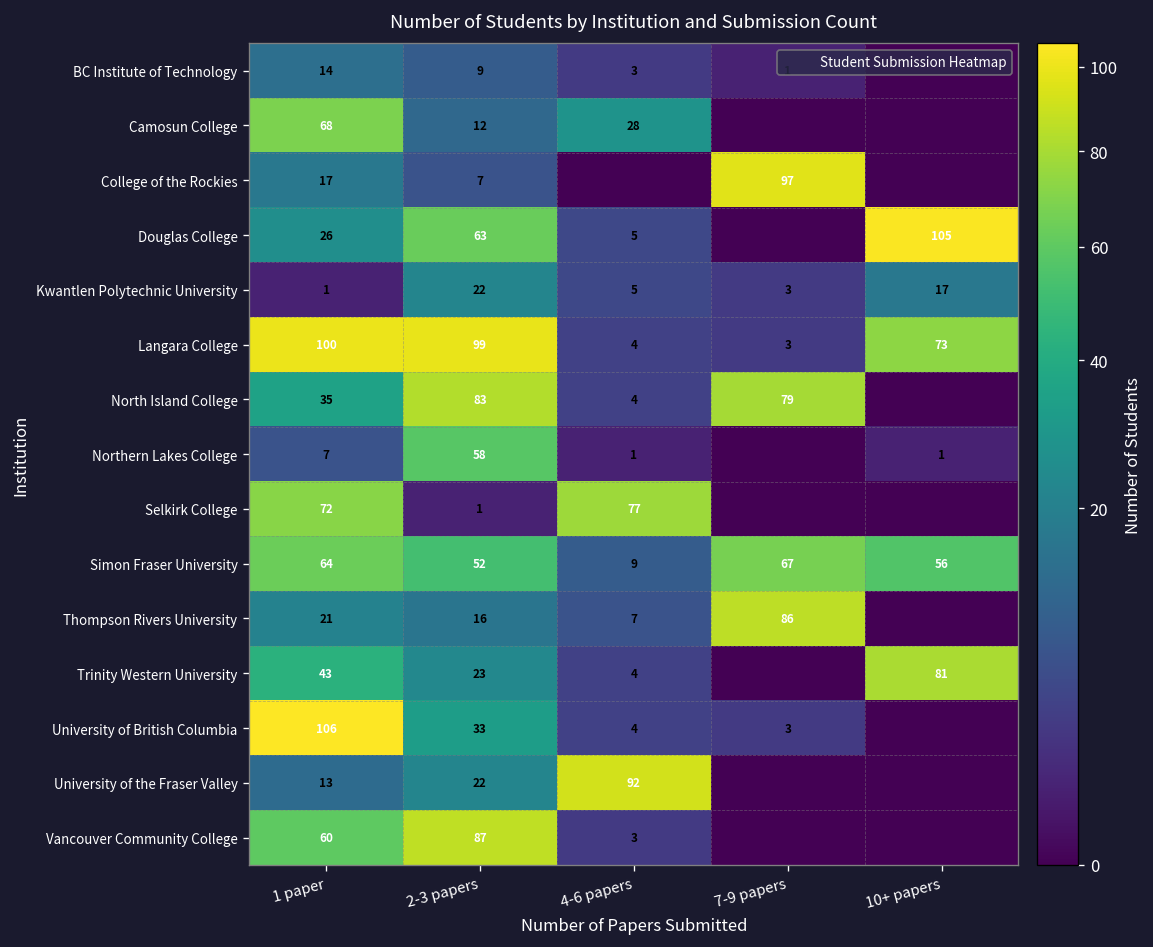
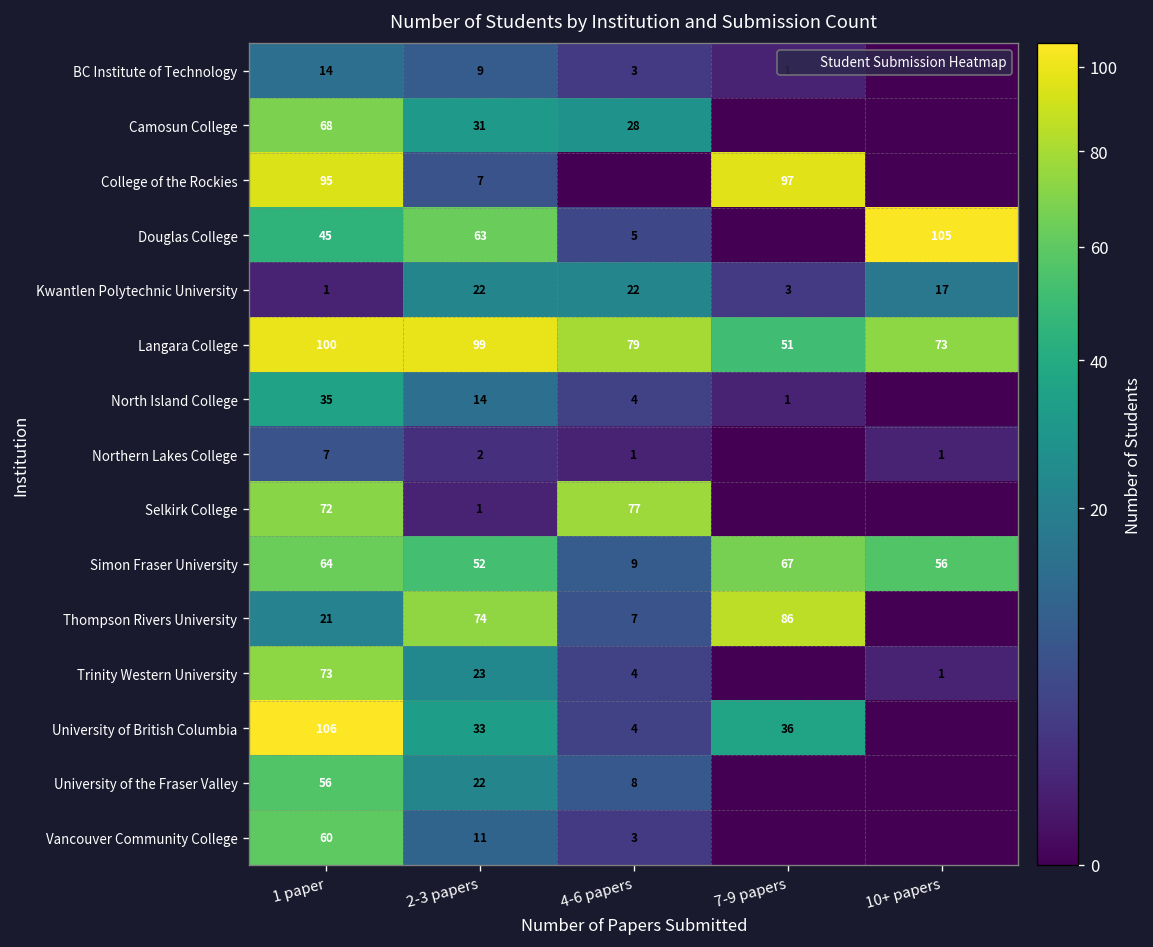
  {
    "BC Institute of Technology": {
      "1 paper": 14,
      "2-3 papers": 9,
      "4-6 papers": 3
    },
    "Camosun College": {
      "1 paper": 68,
-     "2-3 papers": 12,
+     "2-3 papers": 31,
      "4-6 papers": 28
    },
    "College of the Rockies": {
-     "1 paper": 17,
+     "1 paper": 95,
      "2-3 papers": 7,
      "7-9 papers": 97
    },
    "Douglas College": {
-     "1 paper": 26,
+     "1 paper": 45,
      "2-3 papers": 63,
      "4-6 papers": 5,
      "10+ papers": 105
    },
    "Kwantlen Polytechnic University": {
      "1 paper": 1,
      "2-3 papers": 22,
-     "4-6 papers": 5,
+     "4-6 papers": 22,
      "7-9 papers": 3,
      "10+ papers": 17
    },
    "Langara College": {
      "1 paper": 100,
      "2-3 papers": 99,
-     "4-6 papers": 4,
-     "7-9 papers": 3,
+     "4-6 papers": 79,
+     "7-9 papers": 51,
      "10+ papers": 73
    },
    "North Island College": {
      "1 paper": 35,
-     "2-3 papers": 83,
+     "2-3 papers": 14,
      "4-6 papers": 4,
-     "7-9 papers": 79
+     "7-9 papers": 1
    },
    "Northern Lakes College": {
      "1 paper": 7,
-     "2-3 papers": 58,
+     "2-3 papers": 2,
      "4-6 papers": 1,
      "10+ papers": 1
    },
    "Selkirk College": {
      "1 paper": 72,
      "2-3 papers": 1,
      "4-6 papers": 77
    },
    "Simon Fraser University": {
      "1 paper": 64,
      "2-3 papers": 52,
      "4-6 papers": 9,
      "7-9 papers": 67,
      "10+ papers": 56
    },
    "Thompson Rivers University": {
      "1 paper": 21,
-     "2-3 papers": 16,
+     "2-3 papers": 74,
      "4-6 papers": 7,
      "7-9 papers": 86
    },
    "Trinity Western University": {
-     "1 paper": 43,
+     "1 paper": 73,
      "2-3 papers": 23,
      "4-6 papers": 4,
-     "10+ papers": 81
+     "10+ papers": 1
    },
    "University of British Columbia": {
      "1 paper": 106,
      "2-3 papers": 33,
      "4-6 papers": 4,
-     "7-9 papers": 3
+     "7-9 papers": 36
    },
    "University of the Fraser Valley": {
-     "1 paper": 13,
+     "1 paper": 56,
      "2-3 papers": 22,
-     "4-6 papers": 92
+     "4-6 papers": 8
    },
    "Vancouver Community College": {
      "1 paper": 60,
-     "2-3 papers": 87,
+     "2-3 papers": 11,
      "4-6 papers": 3
    }
  }
